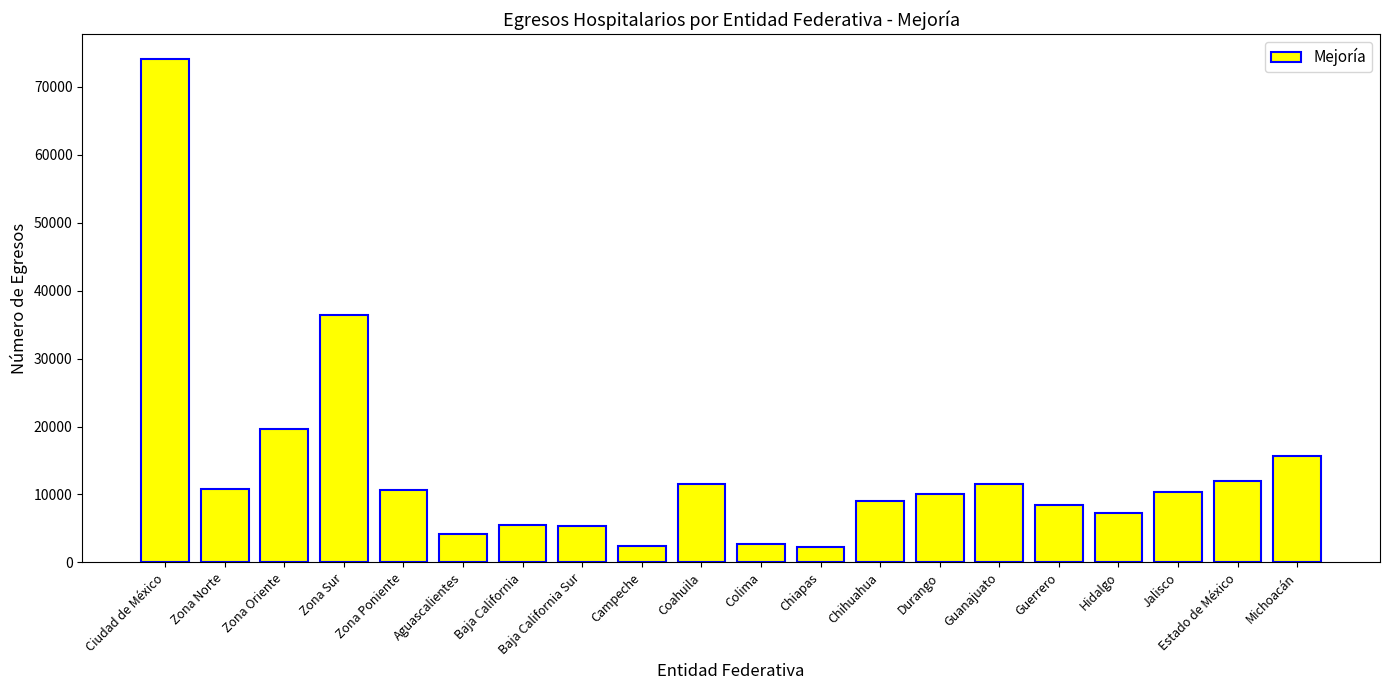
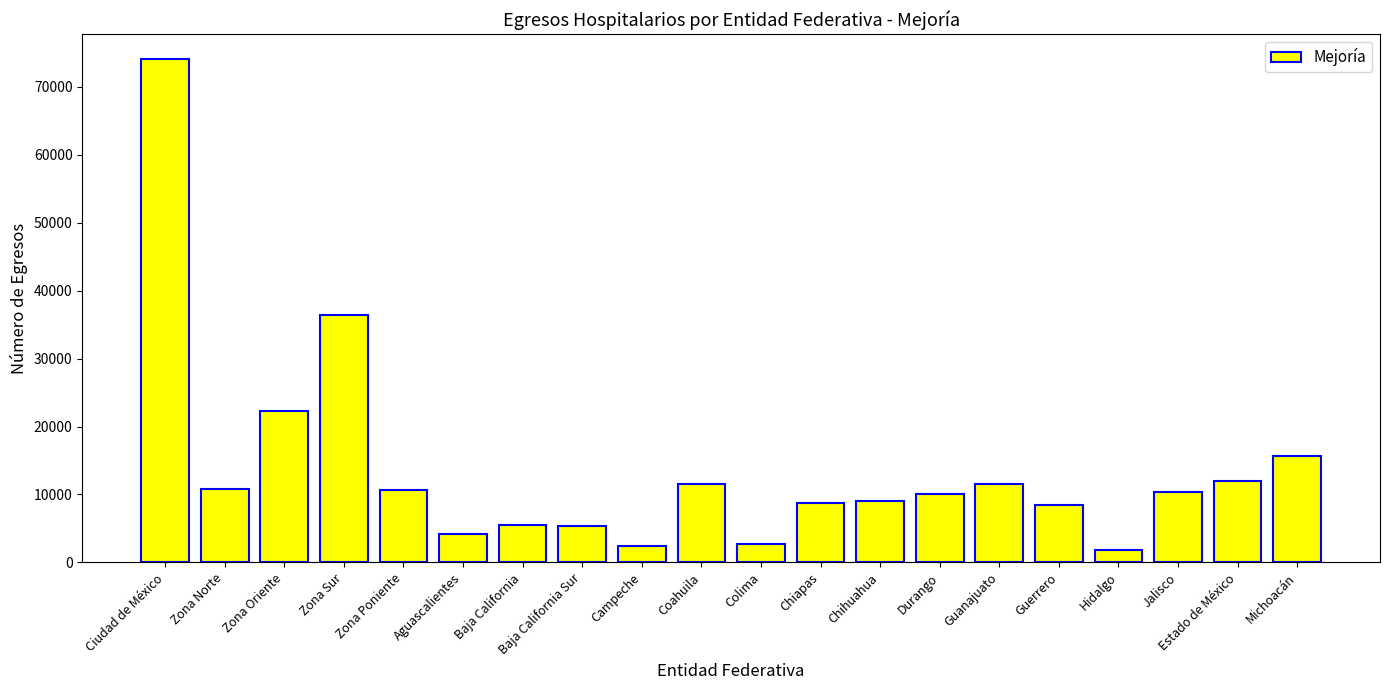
  {
    "Ciudad de México": 74000,
    "Zona Norte": 11000,
-   "Zona Oriente": 20000,
+   "Zona Oriente": 22000,
    "Zona Sur": 36000,
    "Zona Poniente": 11000,
    "Aguascalientes": 4000,
    "Baja California": 6000,
    "Baja California Sur": 5000,
    "Campeche": 2000,
    "Coahuila": 11000,
    "Colima": 3000,
-   "Chiapas": 2000,
+   "Chiapas": 9000,
    "Chihuahua": 9000,
    "Durango": 10000,
    "Guanajuato": 11000,
    "Guerrero": 8000,
-   "Hidalgo": 7000,
+   "Hidalgo": 2000,
    "Jalisco": 10000,
    "Estado de México": 12000,
    "Michoacán": 16000
  }
